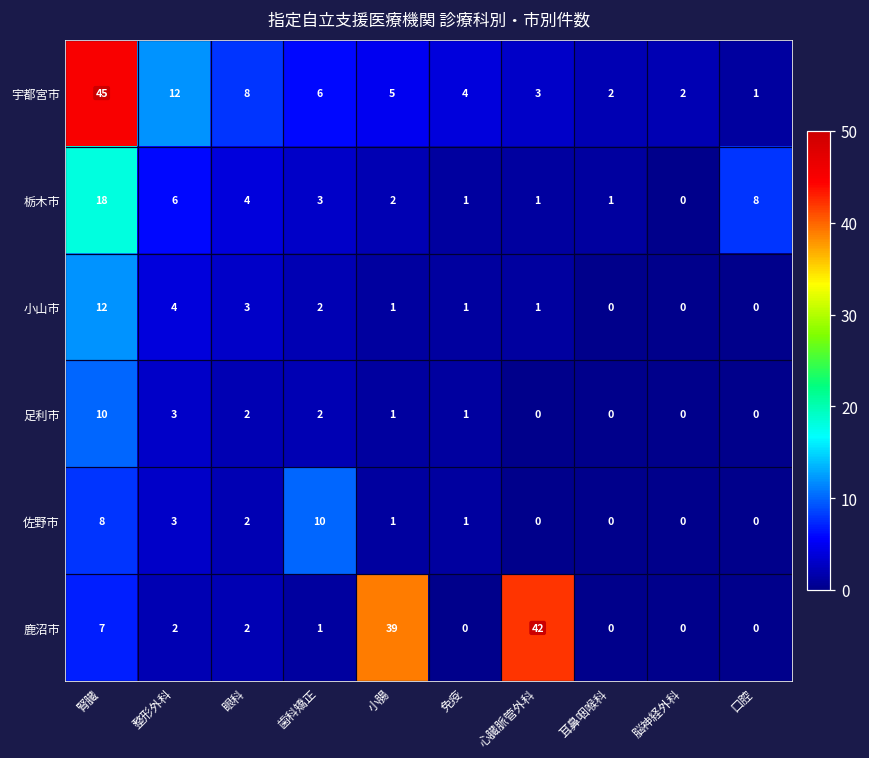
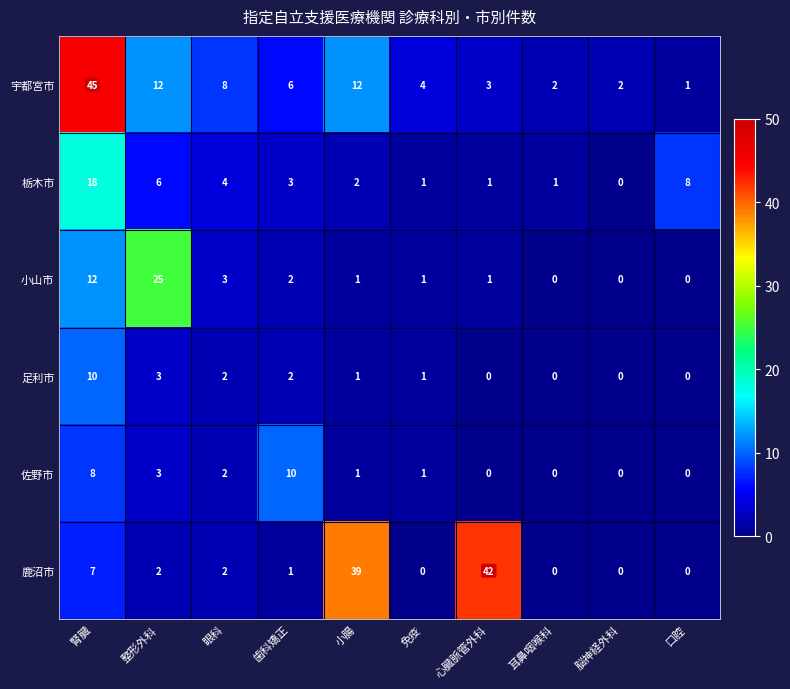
  {
    "宇都宮市": {
      "整形外科": 12,
      "眼科": 8,
      "歯科矯正": 6,
-     "小腸": 5,
+     "小腸": 12,
      "免疫": 4,
      "心臓脈管外科": 3,
      "耳鼻咽喉科": 2,
      "脳神経外科": 2,
      "口腔": 1
    },
    "栃木市": {
      "腎臓": 18,
      "整形外科": 6,
      "眼科": 4,
      "歯科矯正": 3,
      "小腸": 2,
      "免疫": 1,
      "心臓脈管外科": 1,
      "耳鼻咽喉科": 1,
      "脳神経外科": 0,
      "口腔": 8
    },
    "小山市": {
      "腎臓": 12,
-     "整形外科": 4,
+     "整形外科": 25,
      "眼科": 3,
      "歯科矯正": 2,
      "小腸": 1,
      "免疫": 1,
      "心臓脈管外科": 1,
      "耳鼻咽喉科": 0,
      "脳神経外科": 0,
      "口腔": 0
    },
    "足利市": {
      "腎臓": 10,
      "整形外科": 3,
      "眼科": 2,
      "歯科矯正": 2,
      "小腸": 1,
      "免疫": 1,
      "心臓脈管外科": 0,
      "耳鼻咽喉科": 0,
      "脳神経外科": 0,
      "口腔": 0
    },
    "佐野市": {
      "腎臓": 8,
      "整形外科": 3,
      "眼科": 2,
      "歯科矯正": 10,
      "小腸": 1,
      "免疫": 1,
      "心臓脈管外科": 0,
      "耳鼻咽喉科": 0,
      "脳神経外科": 0,
      "口腔": 0
    },
    "鹿沼市": {
      "腎臓": 7,
      "整形外科": 2,
      "眼科": 2,
      "歯科矯正": 1,
      "小腸": 39,
      "免疫": 0,
      "耳鼻咽喉科": 0,
      "脳神経外科": 0,
      "口腔": 0
    }
  }
